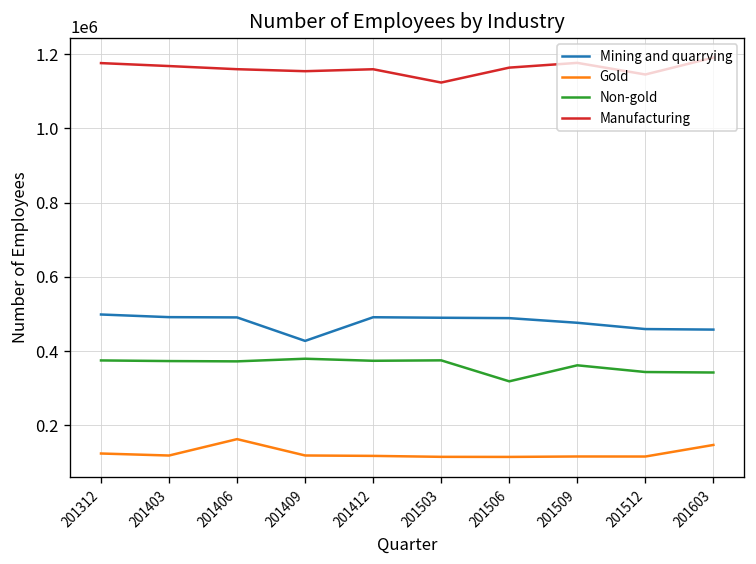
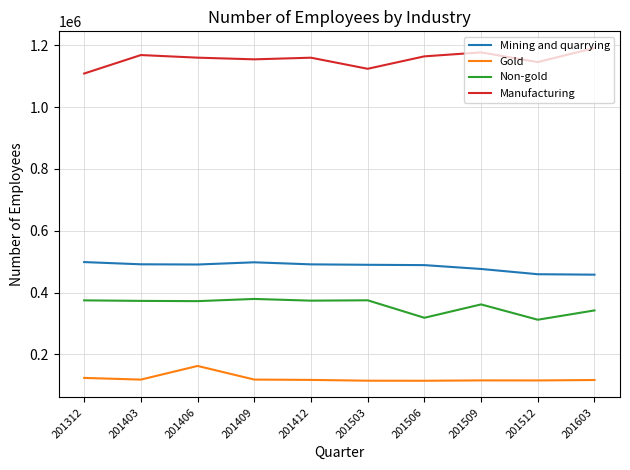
  {
    "Mining and quarrying": {
      "201312": 500000,
      "201403": 490000,
      "201406": 490000,
-     "201409": 430000,
+     "201409": 500000,
      "201412": 490000,
      "201503": 490000,
      "201506": 490000,
      "201509": 480000,
      "201512": 460000,
      "201603": 460000
    },
    "Gold": {
      "201312": 120000,
      "201403": 120000,
      "201406": 160000,
      "201409": 120000,
      "201412": 120000,
      "201503": 110000,
      "201506": 110000,
      "201509": 120000,
      "201512": 120000,
-     "201603": 150000
+     "201603": 120000
    },
    "Non-gold": {
      "201312": 370000,
      "201403": 370000,
      "201406": 370000,
      "201409": 380000,
      "201412": 370000,
      "201503": 370000,
      "201506": 320000,
      "201509": 360000,
-     "201512": 340000,
+     "201512": 310000,
      "201603": 340000
    },
    "Manufacturing": {
-     "201312": 1180000,
+     "201312": 1110000,
      "201403": 1170000,
      "201406": 1160000,
      "201409": 1150000,
      "201412": 1160000,
      "201503": 1120000,
      "201506": 1160000
    }
  }
